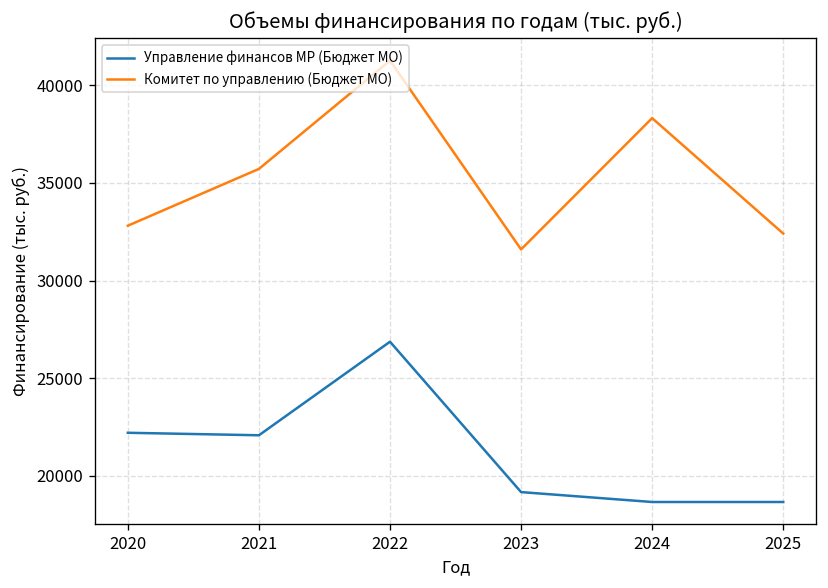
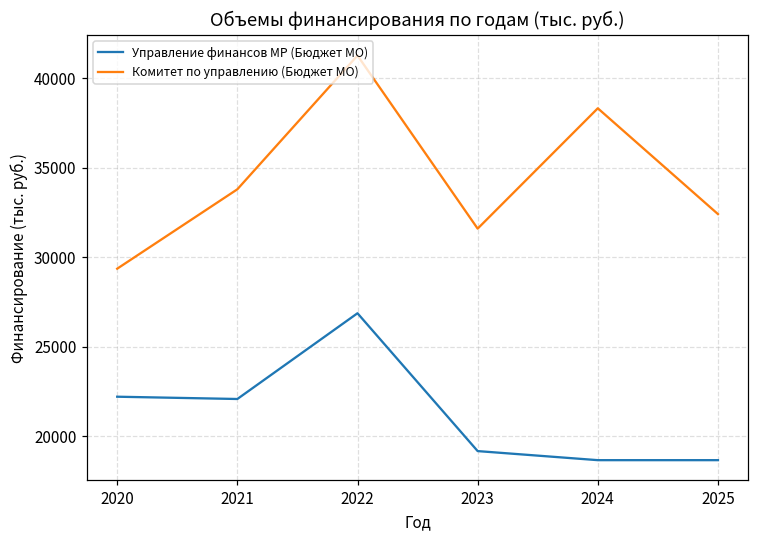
  {
    "Управление финансов МР (Бюджет МО)": {
      "2020": 22200,
      "2021": 22100,
      "2022": 26900,
      "2023": 19200,
      "2024": 18700,
      "2025": 18700
    },
    "Комитет по управлению (Бюджет МО)": {
-     "2020": 32800,
-     "2021": 35700,
+     "2020": 29400,
+     "2021": 33800,
      "2023": 31600,
      "2024": 38300,
      "2025": 32400
    }
  }
